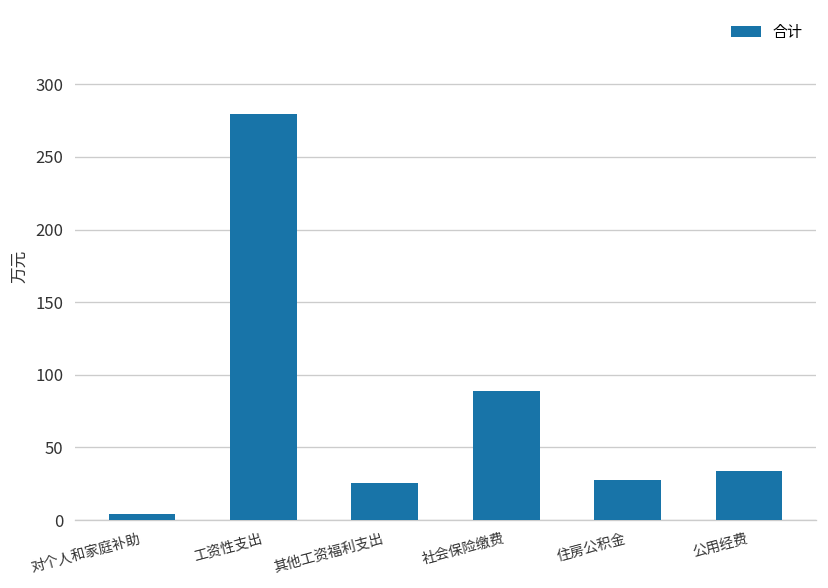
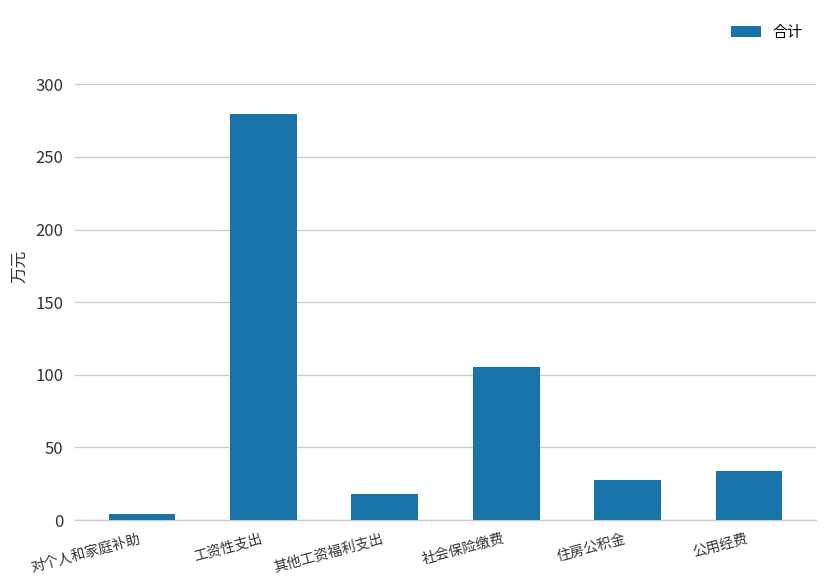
  {
    "对个人和家庭补助": 4,
    "工资性支出": 280,
-   "其他工资福利支出": 25,
-   "社会保险缴费": 89,
+   "其他工资福利支出": 18,
+   "社会保险缴费": 105,
    "住房公积金": 28,
    "公用经费": 34
  }
